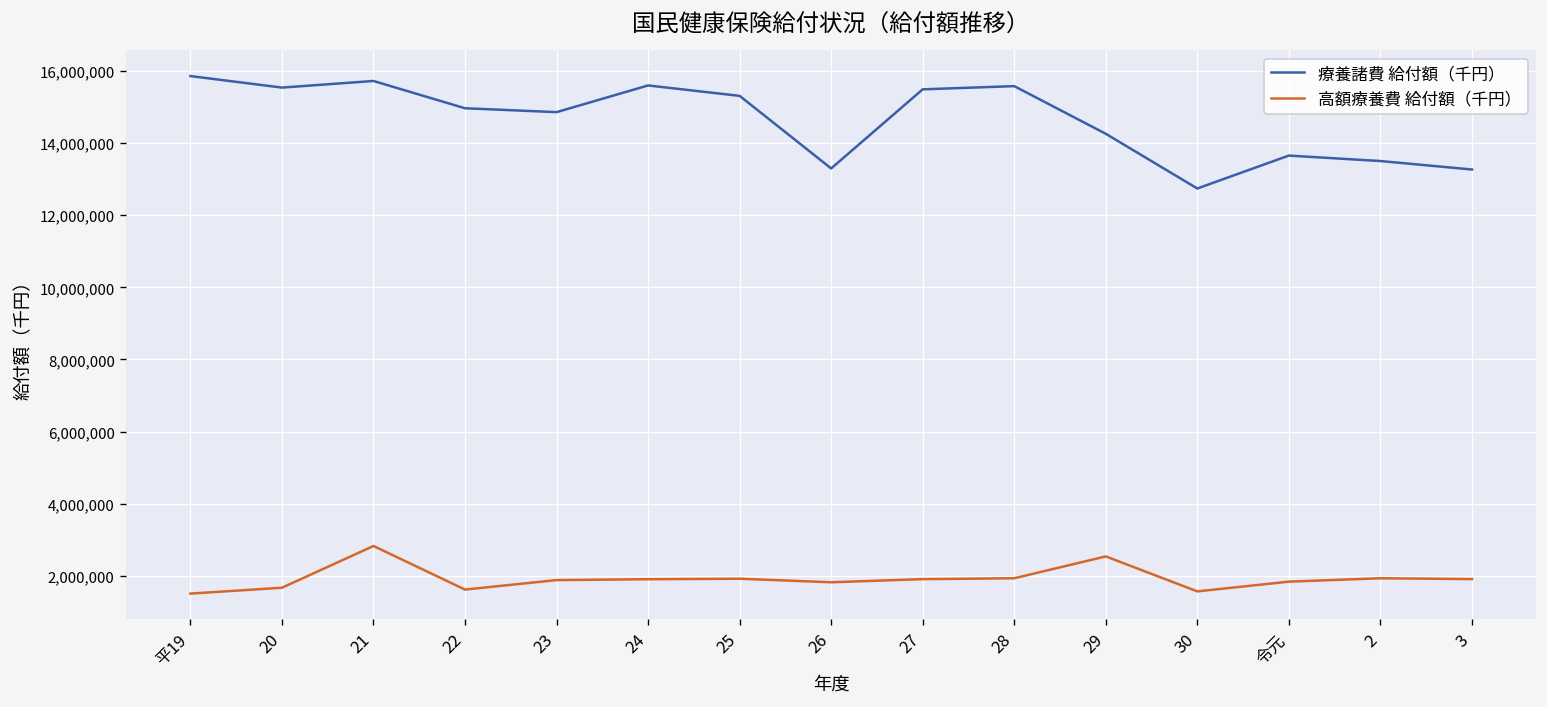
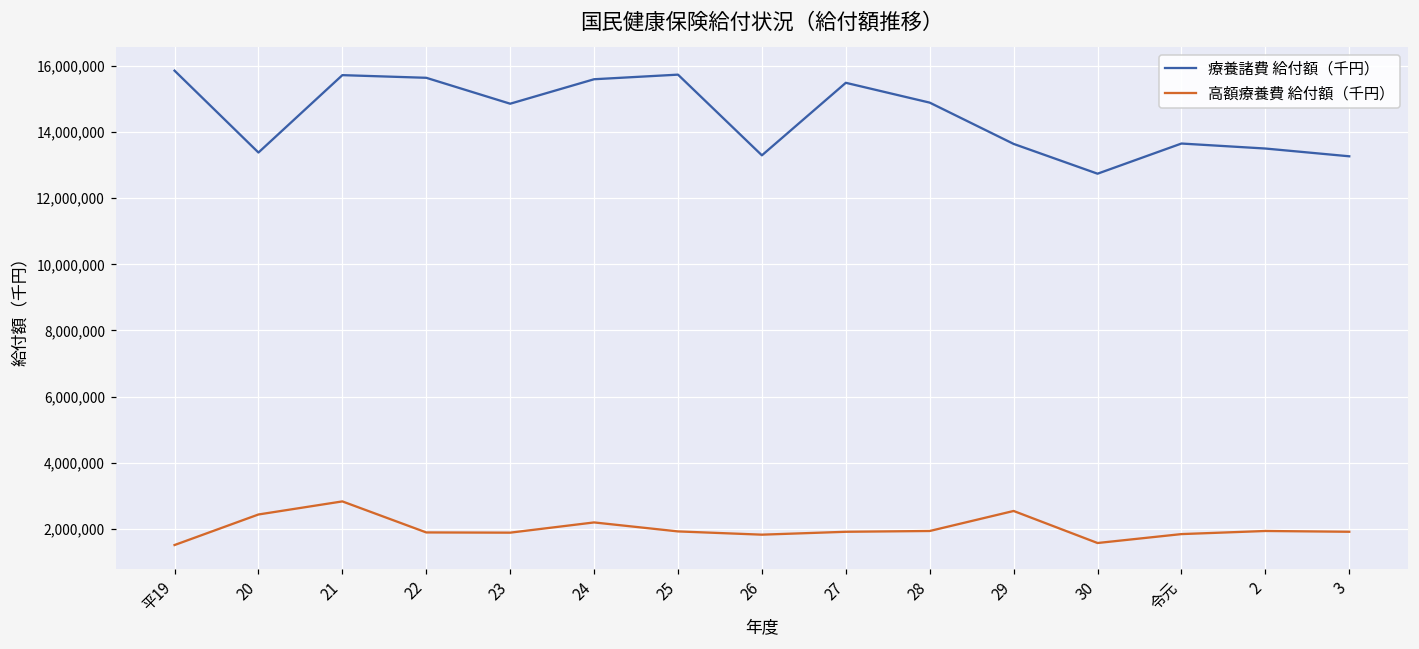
  {
    "療養諸費 給付額（千円）": {
      "平19": "15,900,000",
-     "20": "15,500,000",
+     "20": "13,400,000",
      "21": "15,700,000",
-     "22": "15,000,000",
+     "22": "15,600,000",
      "23": "14,900,000",
      "24": "15,600,000",
-     "25": "15,300,000",
+     "25": "15,700,000",
      "26": "13,300,000",
      "27": "15,500,000",
-     "28": "15,600,000",
-     "29": "14,300,000",
+     "28": "14,900,000",
+     "29": "13,600,000",
      "30": "12,700,000",
      "令元": "13,700,000",
      "2": "13,500,000",
      "3": "13,300,000"
    },
    "高額療養費 給付額（千円）": {
      "平19": "1,500,000",
-     "20": "1,700,000",
+     "20": "2,400,000",
      "21": "2,800,000",
-     "22": "1,600,000",
+     "22": "1,900,000",
      "23": "1,900,000",
-     "24": "1,900,000",
+     "24": "2,200,000",
      "25": "1,900,000",
      "26": "1,800,000",
      "27": "1,900,000",
      "28": "1,900,000",
      "29": "2,500,000",
      "30": "1,600,000",
      "令元": "1,800,000",
      "2": "1,900,000",
      "3": "1,900,000"
    }
  }
